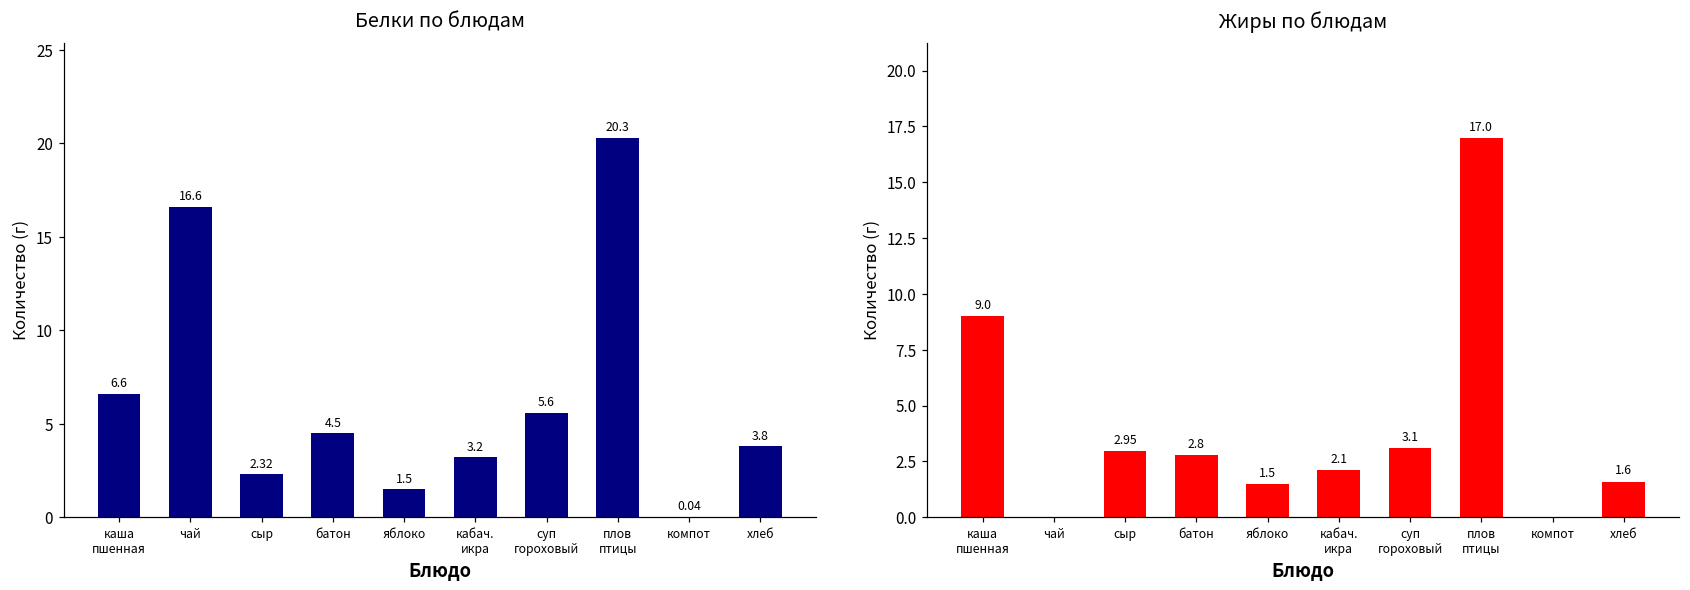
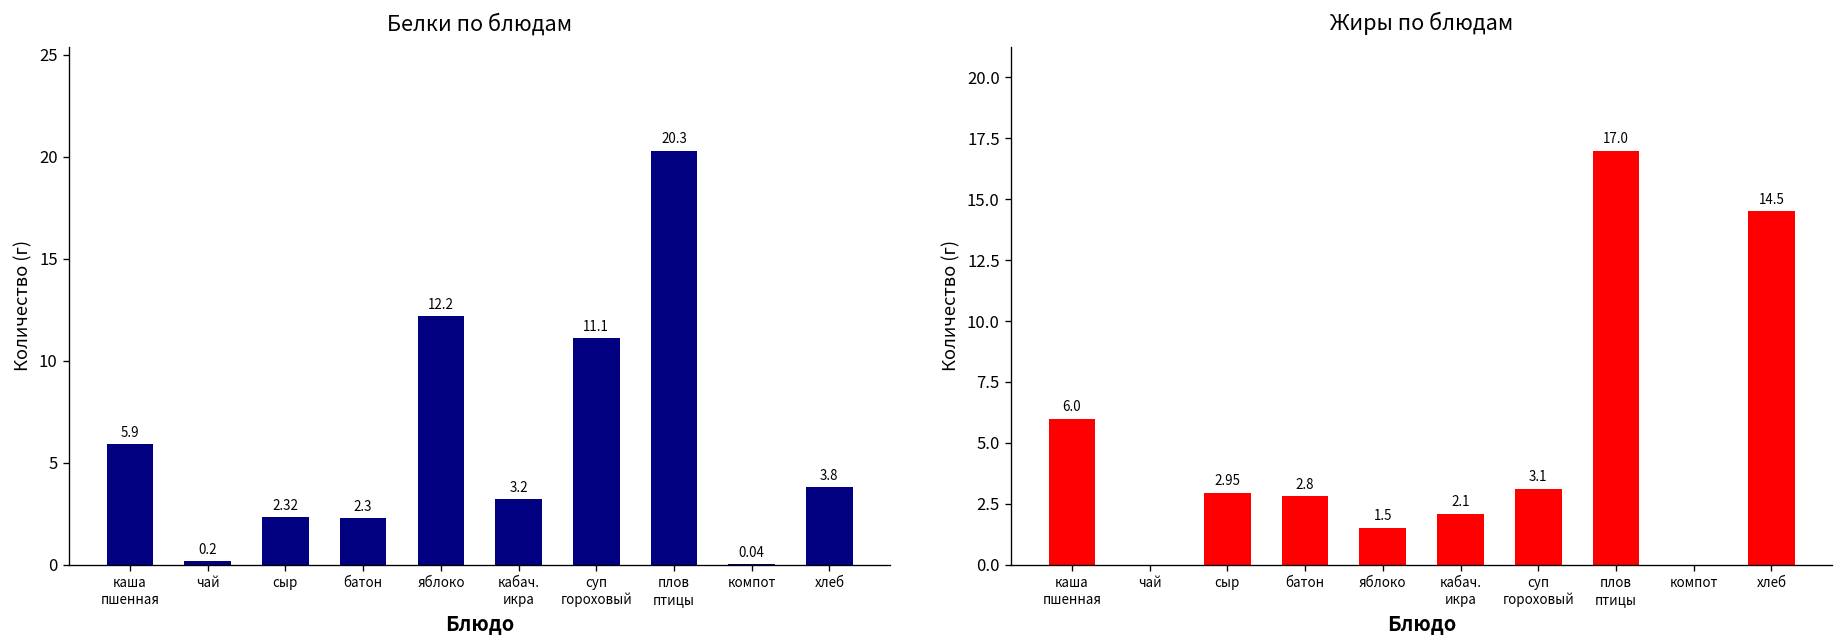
  {
    "Белки по блюдам": {
-     "каша пшенная": 6.6,
-     "чай": 16.6,
+     "каша пшенная": 5.9,
+     "чай": 0.2,
      "сыр": 2.32,
-     "батон": 4.5,
-     "яблоко": 1.5,
+     "батон": 2.3,
+     "яблоко": 12.2,
      "кабач. икра": 3.2,
-     "суп гороховый": 5.6,
+     "суп гороховый": 11.1,
      "плов птицы": 20.3,
      "компот": 0.04,
      "хлеб": 3.8
    },
    "Жиры по блюдам": {
-     "каша пшенная": 9.0,
+     "каша пшенная": 6.0,
      "сыр": 2.95,
      "батон": 2.8,
      "яблоко": 1.5,
      "кабач. икра": 2.1,
      "суп гороховый": 3.1,
      "плов птицы": 17.0,
-     "хлеб": 1.6
+     "хлеб": 14.5
    }
  }
